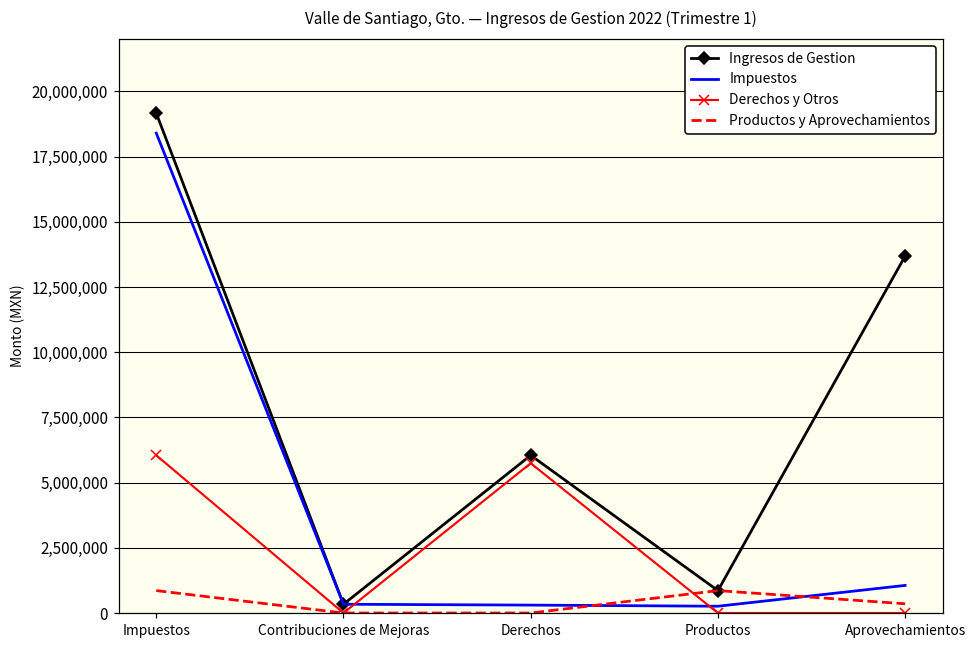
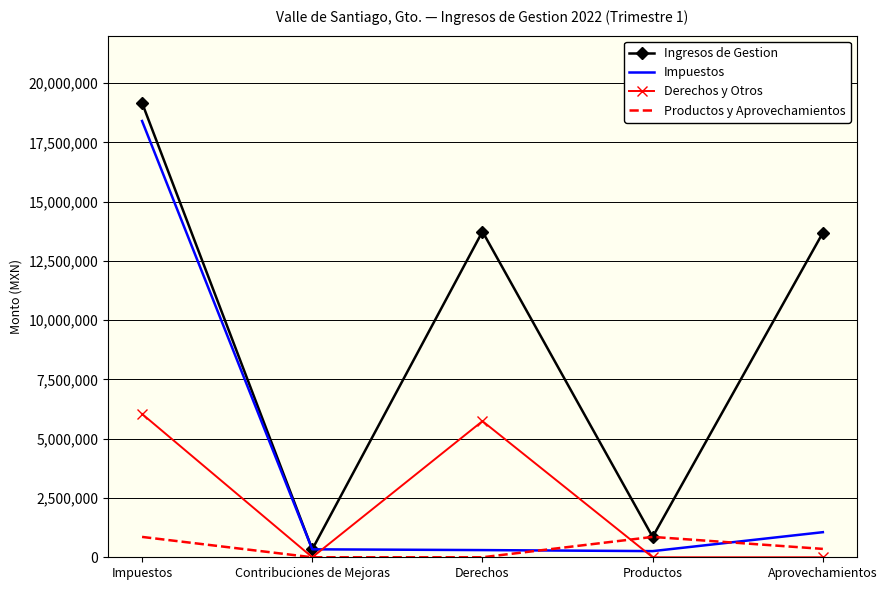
  {
    "Ingresos de Gestion": {
      "Impuestos": "19,200,000",
-     "Derechos": "6,000,000",
+     "Derechos": "13,700,000",
      "Aprovechamientos": "13,700,000"
    },
    "Impuestos": {
      "Impuestos": "18,400,000",
      "Derechos": "300,000",
      "Productos": "300,000",
      "Aprovechamientos": "1,100,000"
    }
  }
